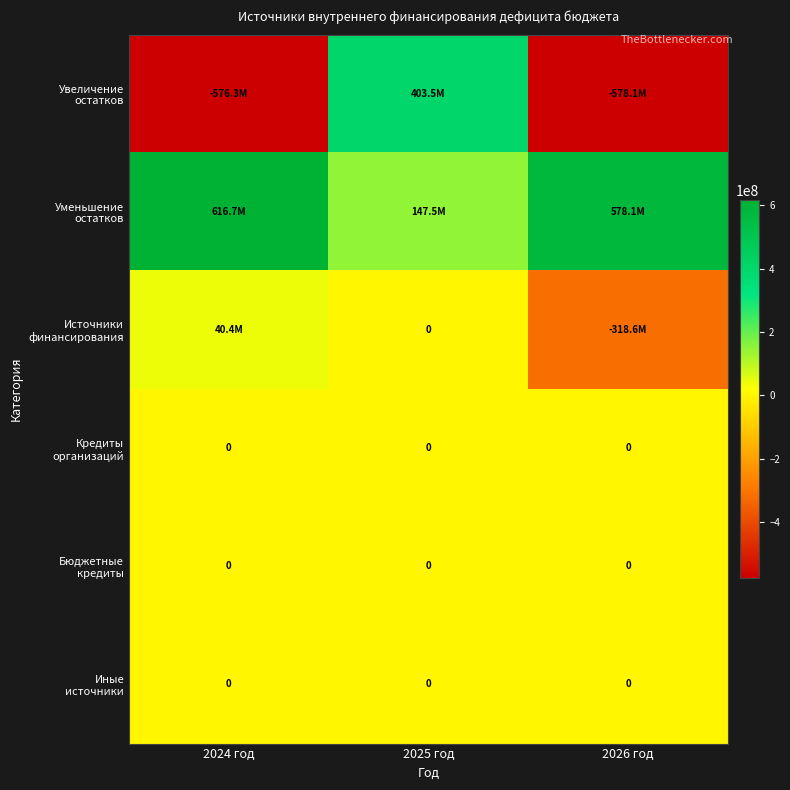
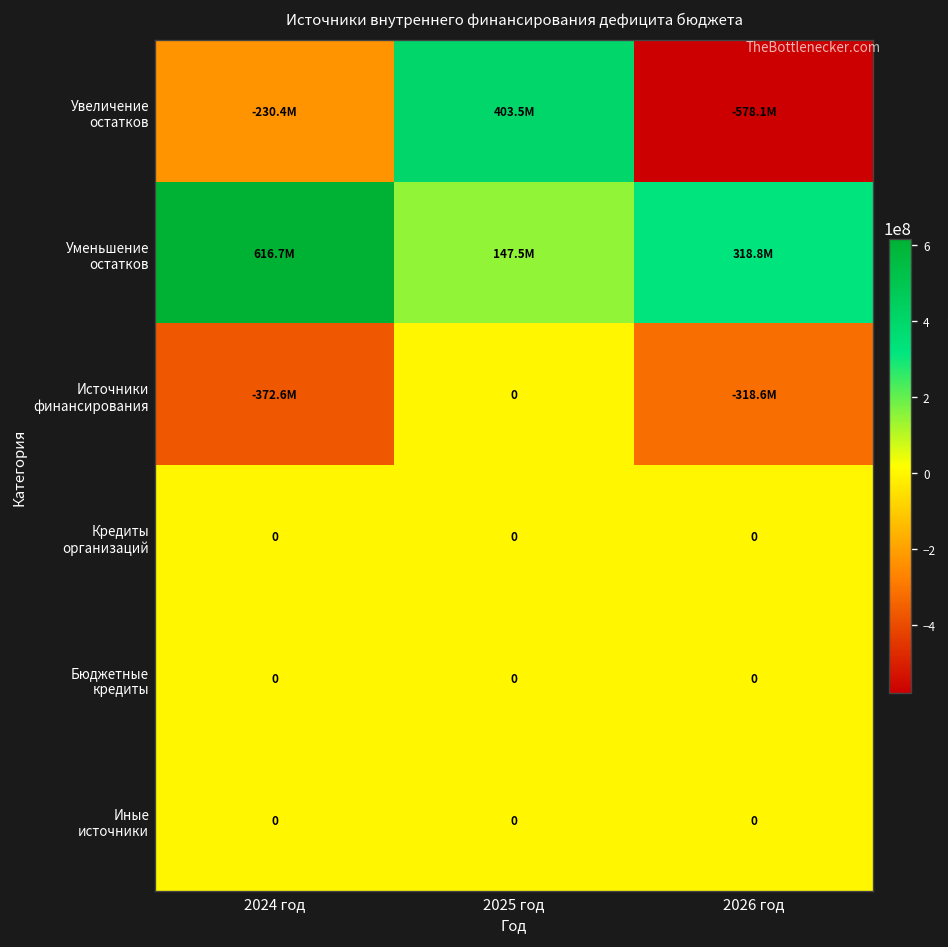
  {
    "Увеличение остатков": {
-     "2024 год": "-576.3M",
+     "2024 год": "-230.4M",
      "2025 год": "403.5M"
    },
    "Уменьшение остатков": {
      "2024 год": "616.7M",
      "2025 год": "147.5M",
-     "2026 год": "578.1M"
+     "2026 год": "318.8M"
    },
    "Источники финансирования": {
-     "2024 год": "40.4M",
+     "2024 год": "-372.6M",
      "2025 год": "0",
      "2026 год": "-318.6M"
    },
    "Кредиты организаций": {
      "2024 год": "0",
      "2025 год": "0",
      "2026 год": "0"
    },
    "Бюджетные кредиты": {
      "2024 год": "0",
      "2025 год": "0",
      "2026 год": "0"
    },
    "Иные источники": {
      "2024 год": "0",
      "2025 год": "0",
      "2026 год": "0"
    }
  }
